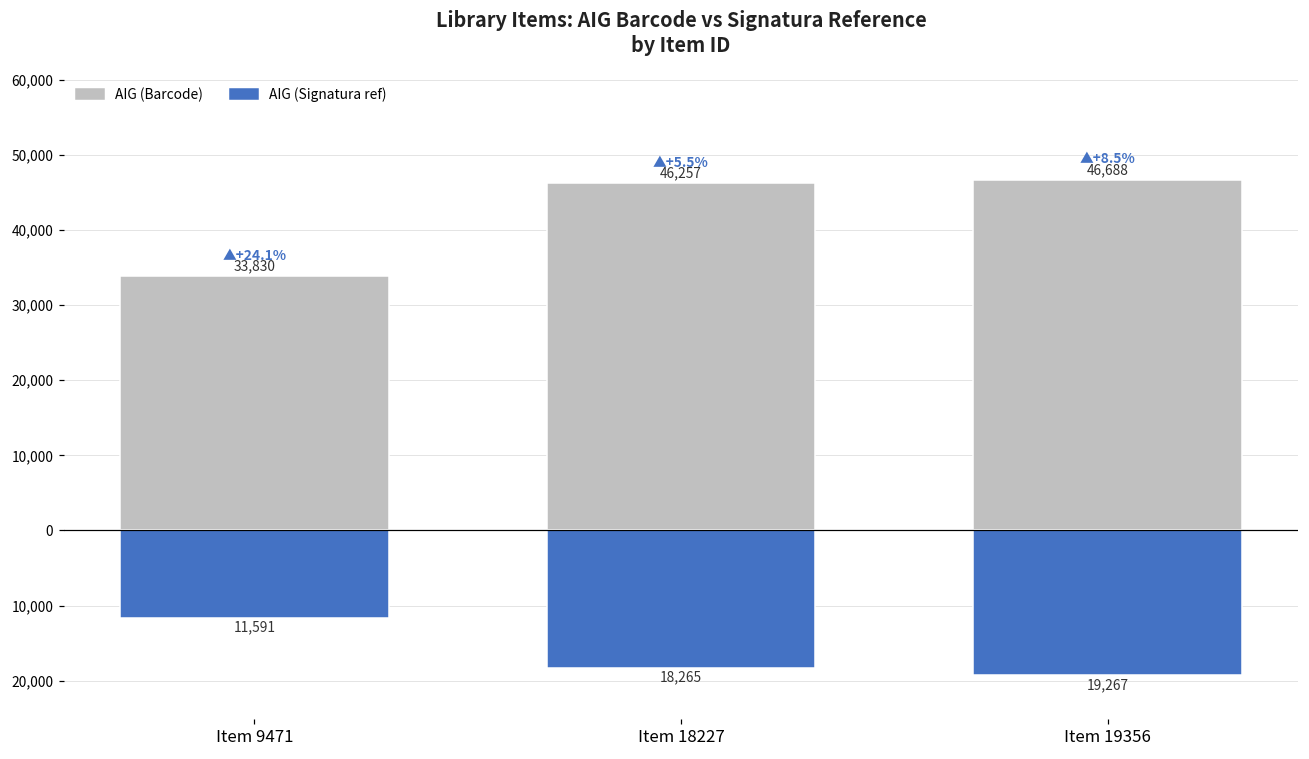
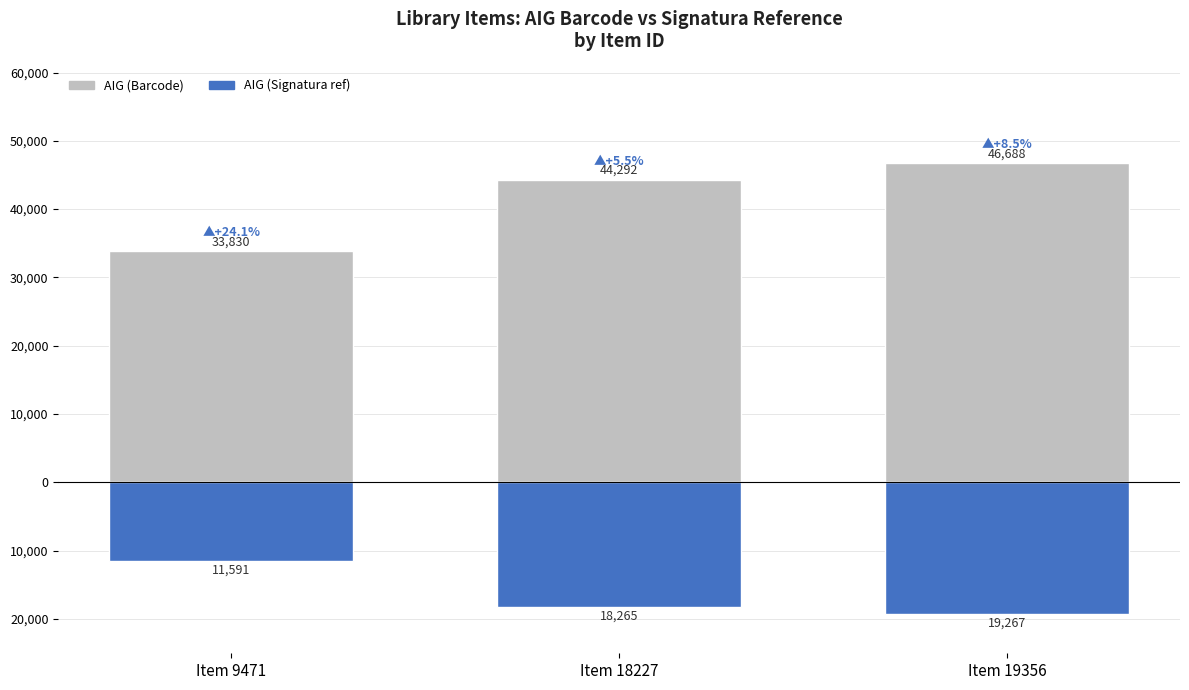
  {
    "AIG (Barcode)": {
-     "Item 18227": "46,257"
+     "Item 18227": "44,292"
    }
  }
